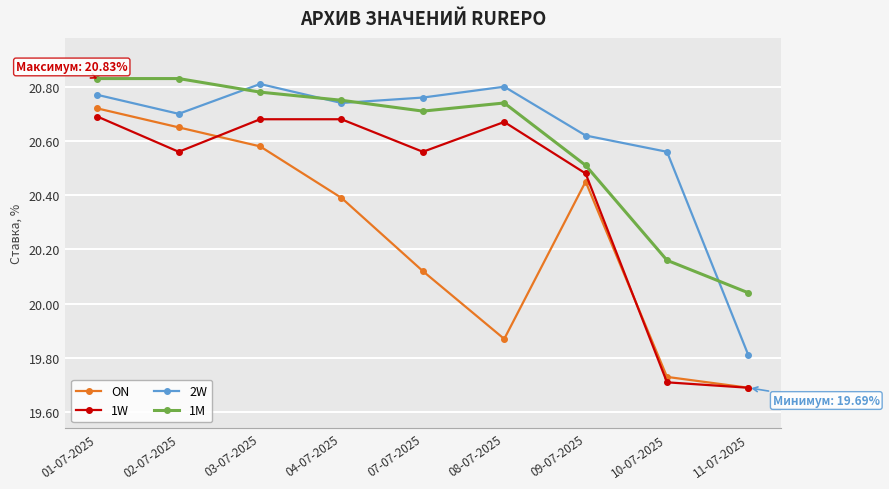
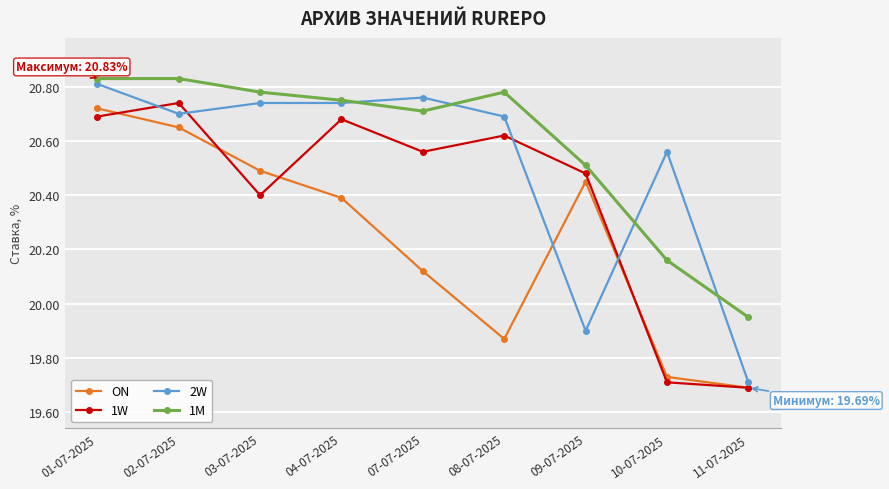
  {
    "ON": {
      "01-07-2025": 20.72,
      "02-07-2025": 20.65,
-     "03-07-2025": 20.58,
+     "03-07-2025": 20.49,
      "04-07-2025": 20.39,
      "07-07-2025": 20.12,
      "08-07-2025": 19.87,
      "09-07-2025": 20.45,
      "10-07-2025": 19.73
    },
    "1W": {
      "01-07-2025": 20.69,
-     "02-07-2025": 20.56,
-     "03-07-2025": 20.68,
+     "02-07-2025": 20.74,
+     "03-07-2025": 20.40,
      "04-07-2025": 20.68,
      "07-07-2025": 20.56,
-     "08-07-2025": 20.67,
+     "08-07-2025": 20.62,
      "09-07-2025": 20.48,
      "10-07-2025": 19.71
    },
    "2W": {
-     "01-07-2025": 20.77,
+     "01-07-2025": 20.81,
      "02-07-2025": 20.70,
-     "03-07-2025": 20.81,
+     "03-07-2025": 20.74,
      "04-07-2025": 20.74,
      "07-07-2025": 20.76,
-     "08-07-2025": 20.80,
-     "09-07-2025": 20.62,
+     "08-07-2025": 20.69,
+     "09-07-2025": 19.90,
      "10-07-2025": 20.56,
-     "11-07-2025": 19.81
+     "11-07-2025": 19.71
    },
    "1M": {
      "02-07-2025": 20.83,
      "03-07-2025": 20.78,
      "04-07-2025": 20.75,
      "07-07-2025": 20.71,
-     "08-07-2025": 20.74,
+     "08-07-2025": 20.78,
      "09-07-2025": 20.51,
      "10-07-2025": 20.16,
-     "11-07-2025": 20.04
+     "11-07-2025": 19.95
    }
  }
